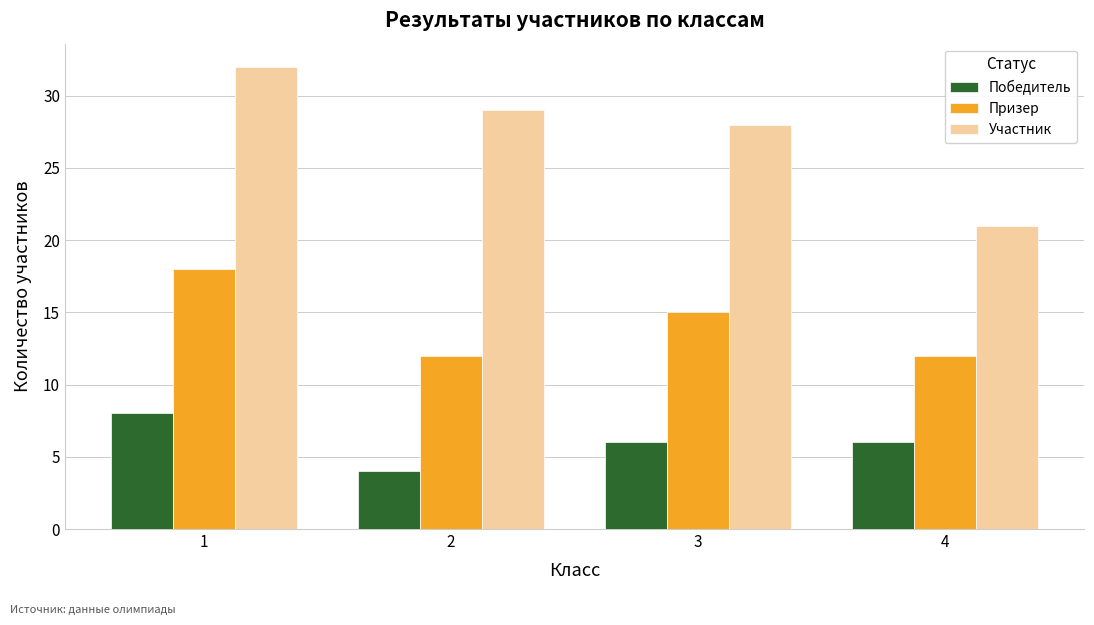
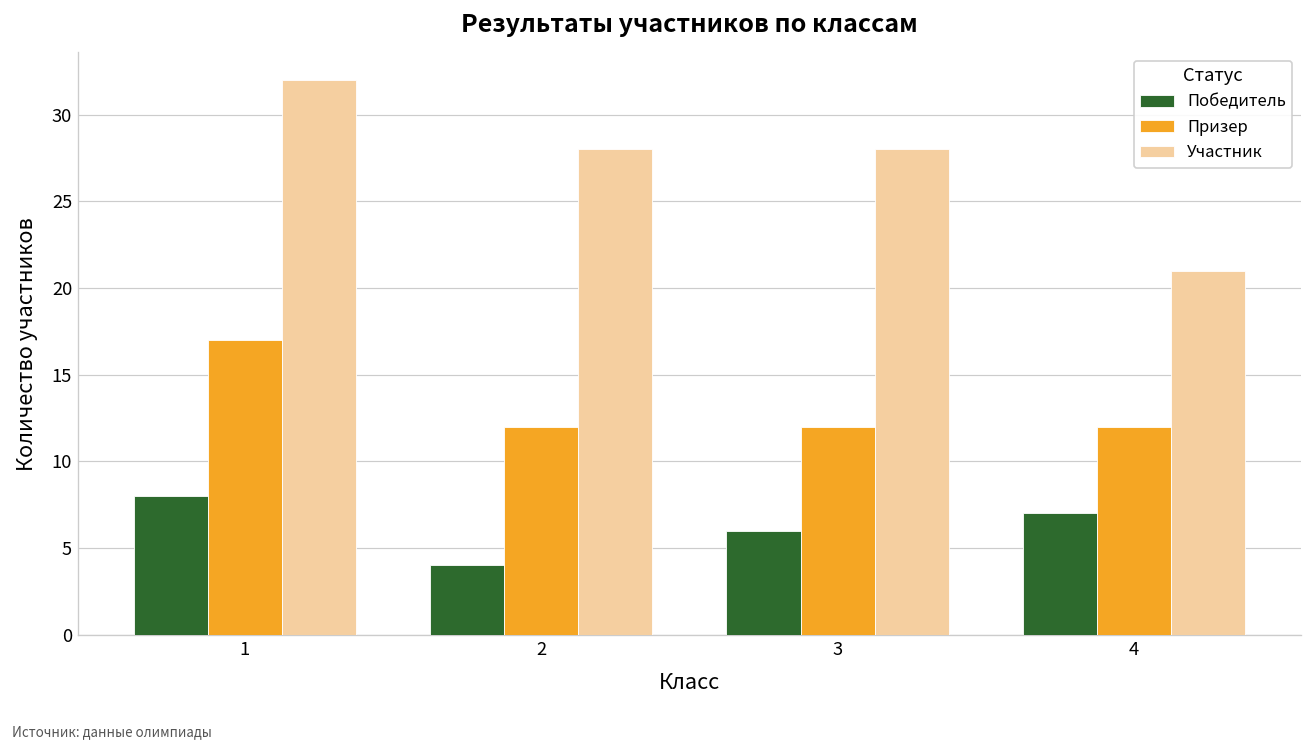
  {
    "Победитель": {
      "1": 8,
      "2": 4,
      "3": 6,
-     "4": 6
+     "4": 7
    },
    "Призер": {
-     "1": 18,
+     "1": 17,
      "2": 12,
-     "3": 15,
+     "3": 12,
      "4": 12
    },
    "Участник": {
      "1": 32,
-     "2": 29,
+     "2": 28,
      "3": 28,
      "4": 21
    }
  }
